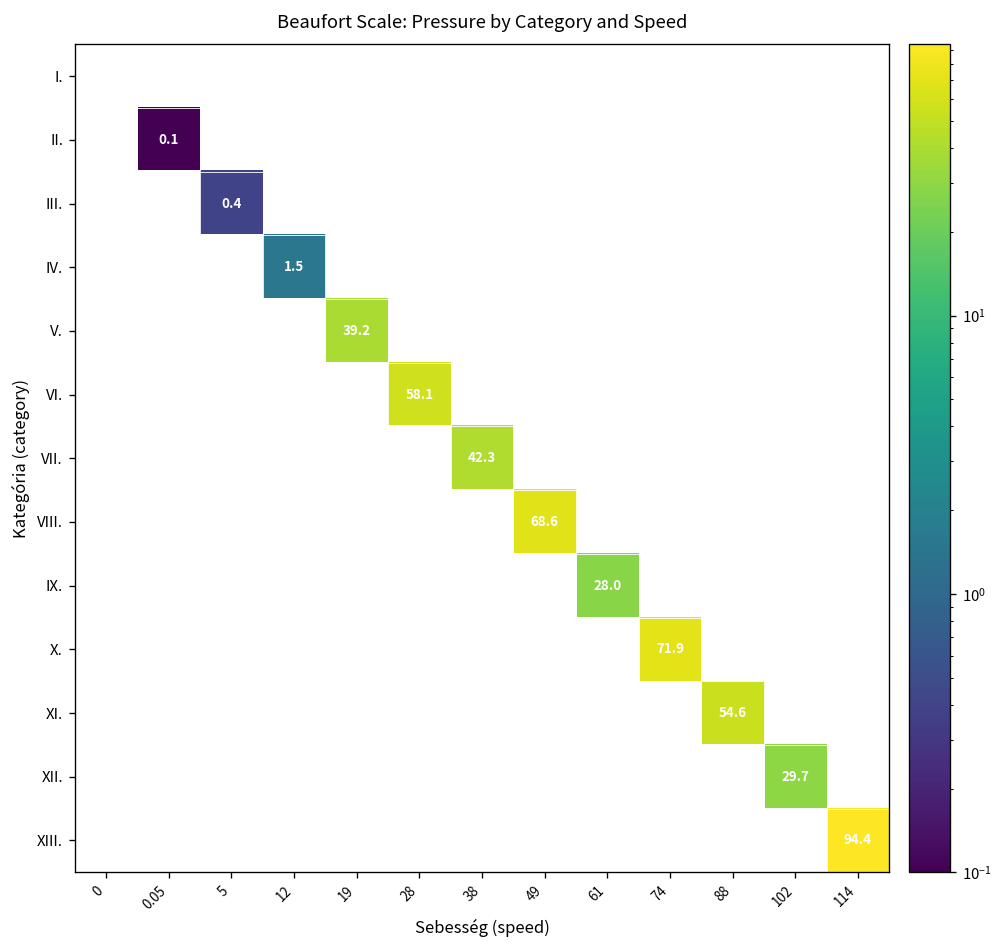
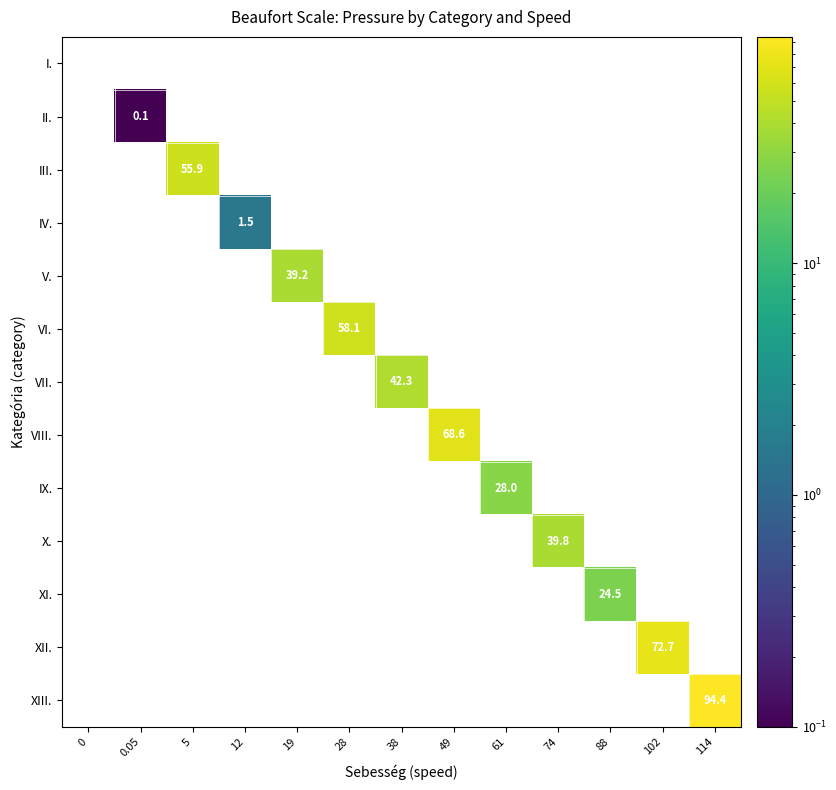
  {
    "II.": {
      "0.05": 0.1
    },
    "III.": {
-     "5": 0.4
+     "5": 55.9
    },
    "IV.": {
      "12": 1.5
    },
    "V.": {
      "19": 39.2
    },
    "VI.": {
      "28": 58.1
    },
    "VII.": {
      "38": 42.3
    },
    "VIII.": {
      "49": 68.6
    },
    "IX.": {
      "61": 28.0
    },
    "X.": {
-     "74": 71.9
+     "74": 39.8
    },
    "XI.": {
-     "88": 54.6
+     "88": 24.5
    },
    "XII.": {
-     "102": 29.7
+     "102": 72.7
    },
    "XIII.": {
      "114": 94.4
    }
  }
